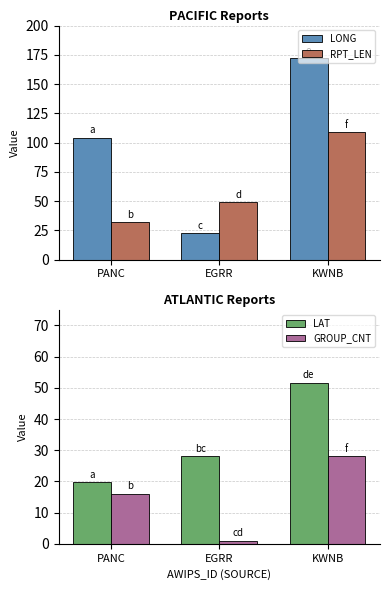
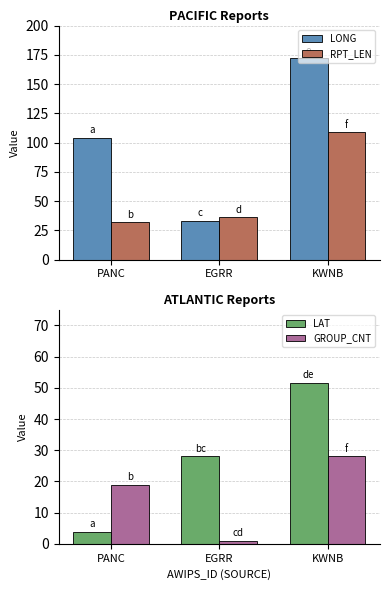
  {
    "PACIFIC Reports": {
      "LONG": {
        "PANC": 104,
-       "EGRR": 23
+       "EGRR": 33
      },
      "RPT_LEN": {
        "PANC": 32,
-       "EGRR": 49,
+       "EGRR": 36,
        "KWNB": 109
      }
    },
    "ATLANTIC Reports": {
      "LAT": {
-       "PANC": 20,
+       "PANC": 4,
        "EGRR": 28,
        "KWNB": 52
      },
      "GROUP_CNT": {
-       "PANC": 16,
+       "PANC": 19,
        "EGRR": 1,
        "KWNB": 28
      }
    }
  }
